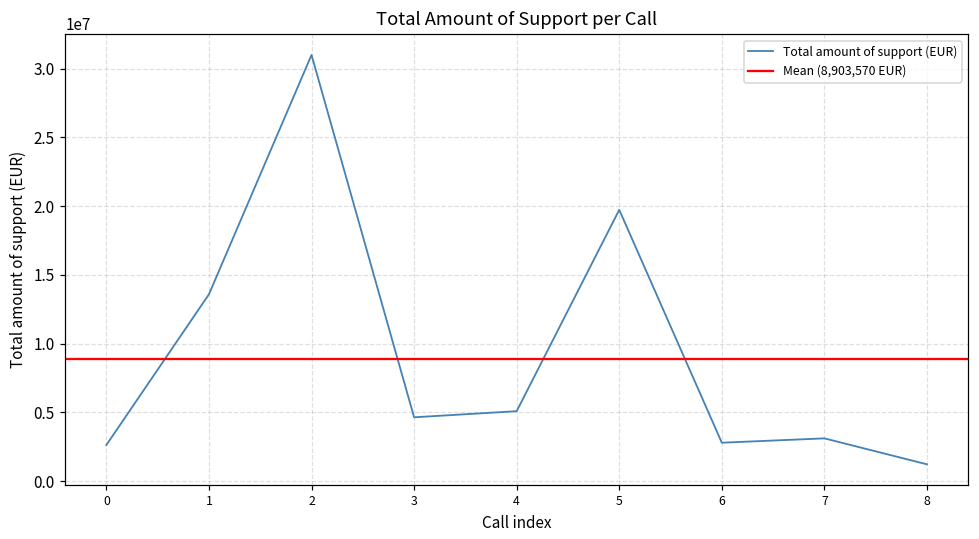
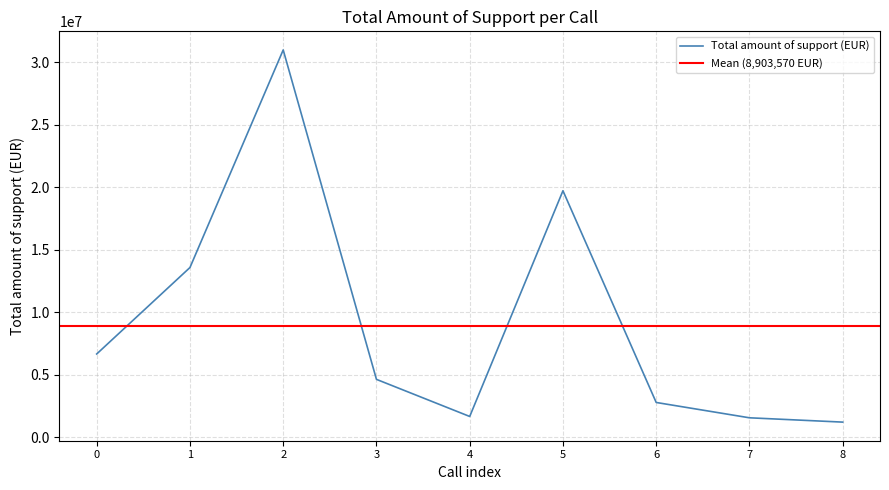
  {
-   "0": 2600000,
+   "0": 6700000,
    "1": 13600000,
    "2": 31000000,
    "3": 4600000,
-   "4": 5100000,
+   "4": 1700000,
    "5": 19700000,
    "6": 2800000,
-   "7": 3100000,
+   "7": 1600000,
    "8": 1200000
  }
